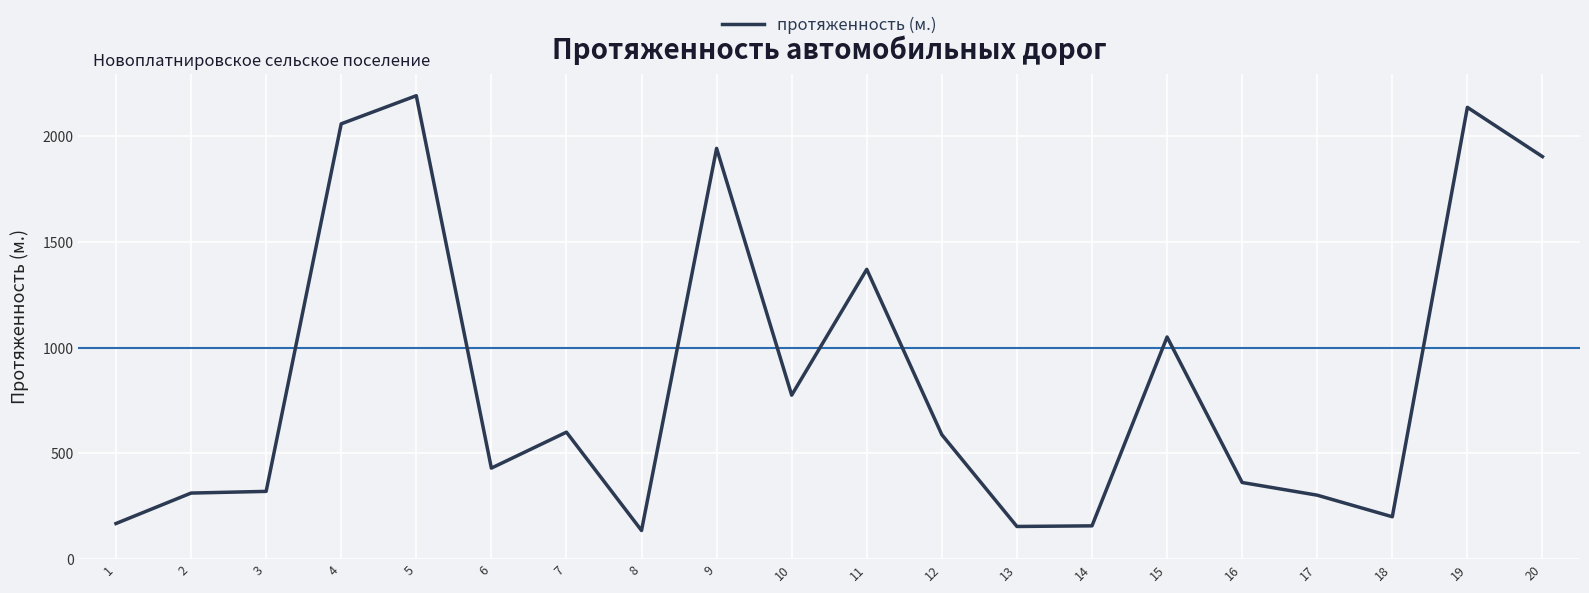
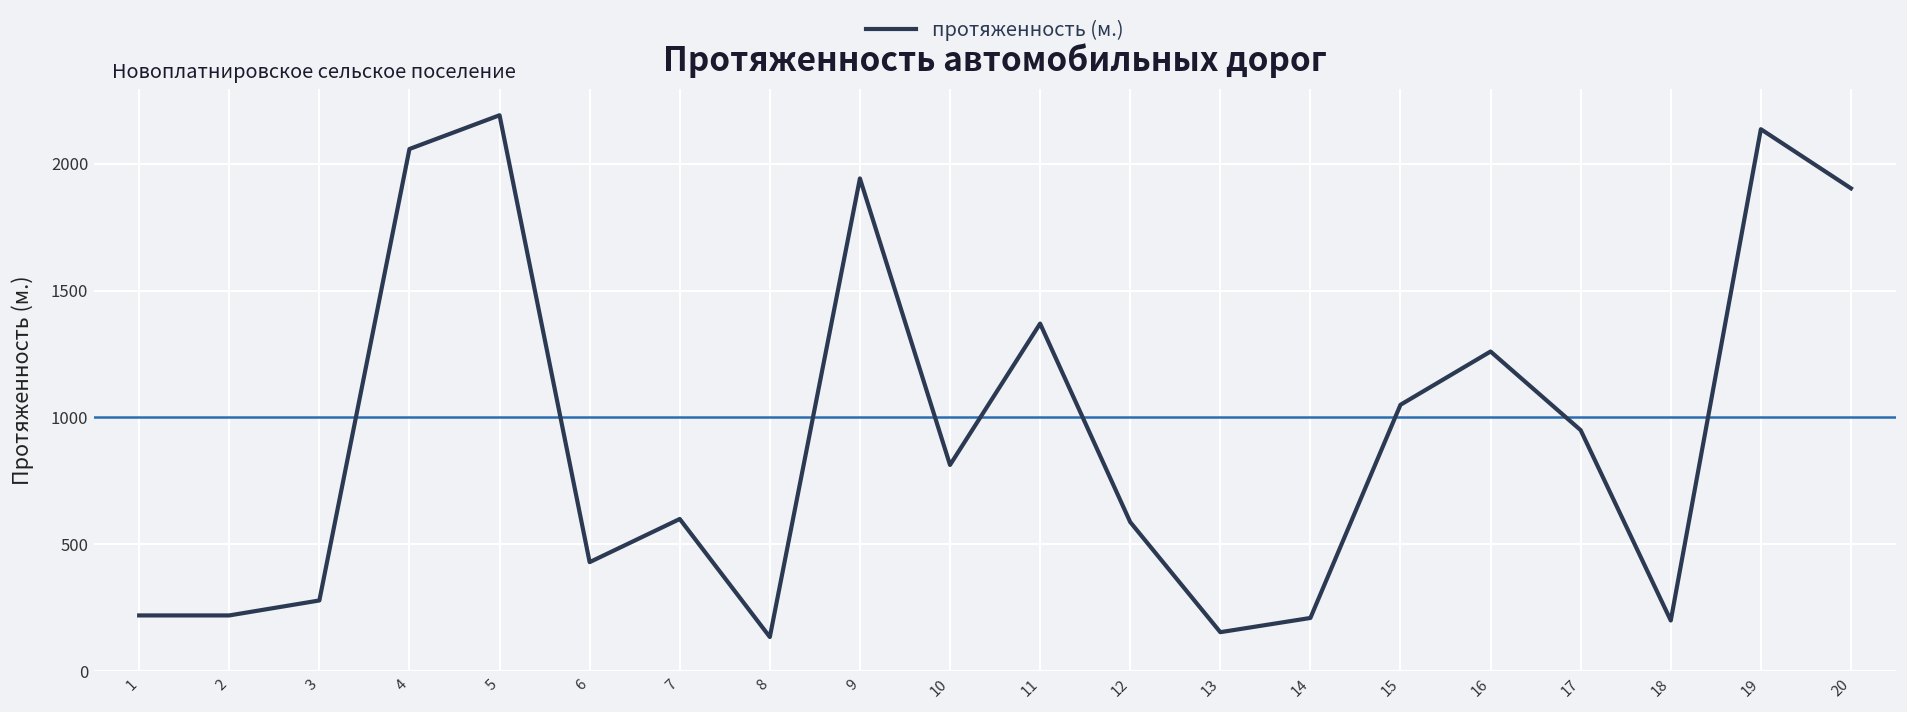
  {
-   "1": 170,
-   "2": 310,
-   "3": 320,
+   "1": 220,
+   "2": 220,
+   "3": 280,
    "4": 2060,
    "5": 2190,
    "6": 430,
    "7": 600,
    "8": 140,
    "9": 1940,
-   "10": 780,
+   "10": 810,
    "11": 1370,
    "12": 590,
    "13": 150,
-   "14": 160,
+   "14": 210,
    "15": 1050,
-   "16": 360,
-   "17": 300,
+   "16": 1260,
+   "17": 950,
    "18": 200,
    "19": 2140,
    "20": 1900
  }
